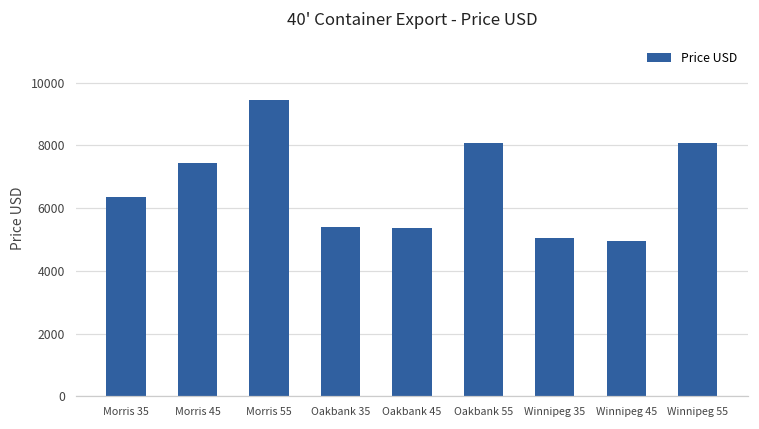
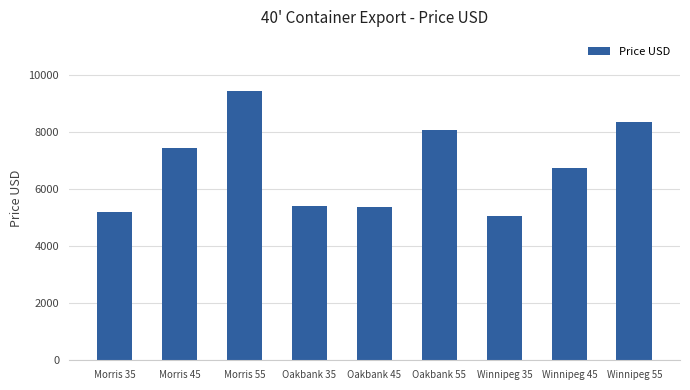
  {
-   "Morris 35": 6400,
+   "Morris 35": 5200,
    "Morris 45": 7400,
    "Morris 55": 9500,
    "Oakbank 35": 5400,
    "Oakbank 45": 5400,
    "Oakbank 55": 8100,
    "Winnipeg 35": 5100,
-   "Winnipeg 45": 4900,
-   "Winnipeg 55": 8100
+   "Winnipeg 45": 6700,
+   "Winnipeg 55": 8400
  }
